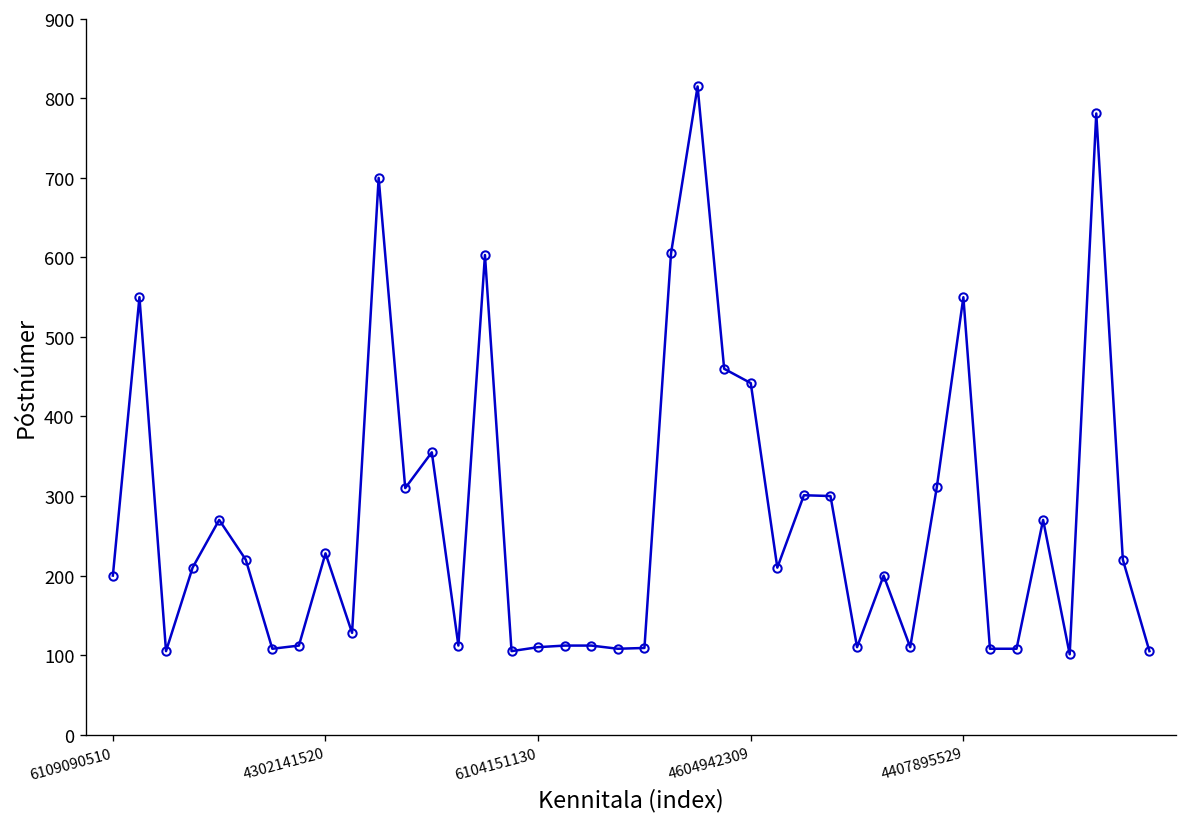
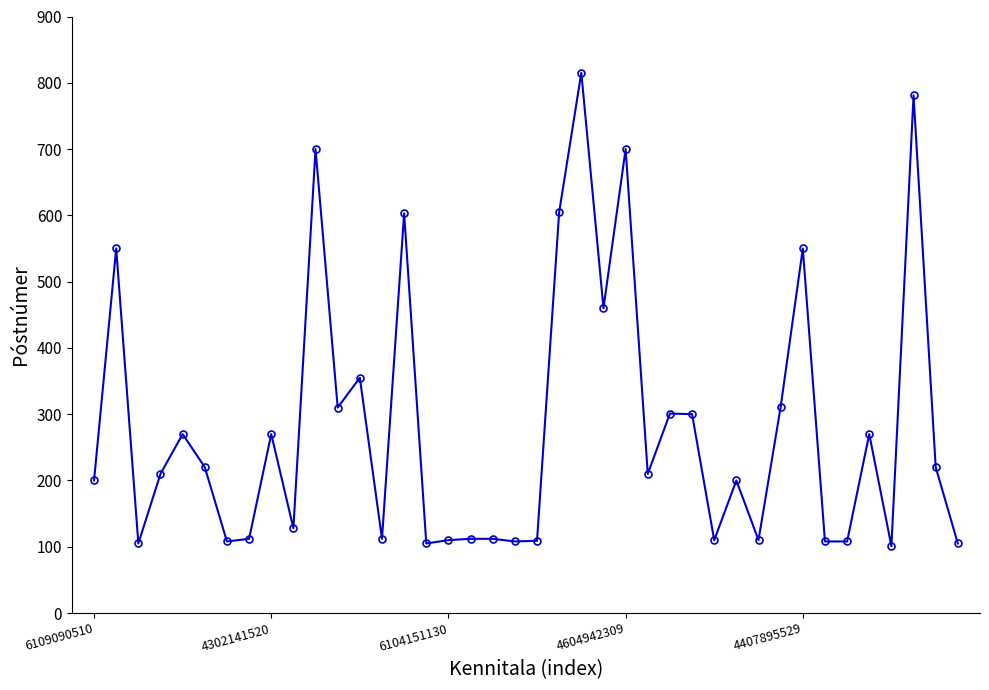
  {
    "6109090510": 200,
-   "4302141520": 230,
+   "4302141520": 270,
    "6104151130": 110,
-   "4604942309": 440,
+   "4604942309": 700,
    "4407895529": 550
  }
